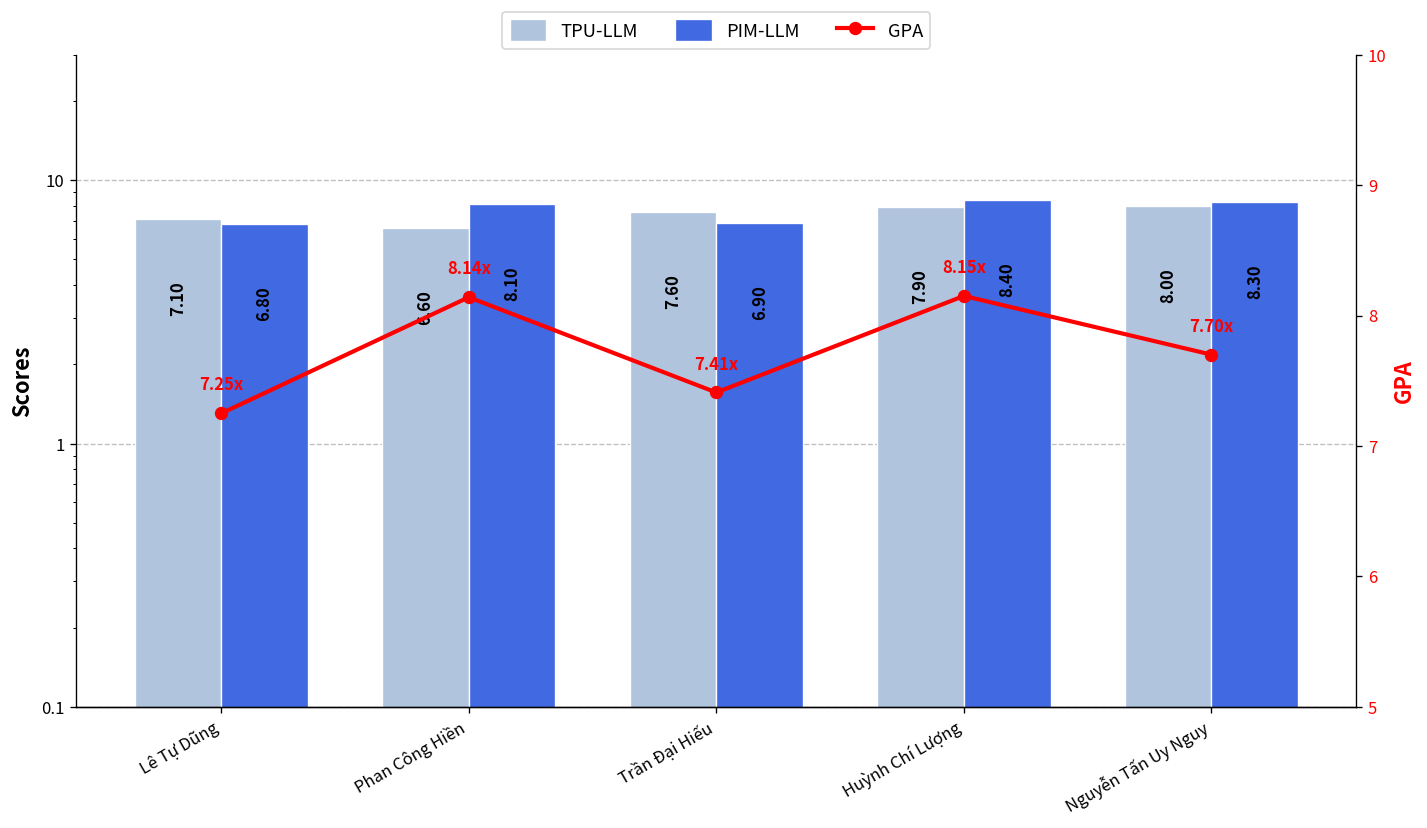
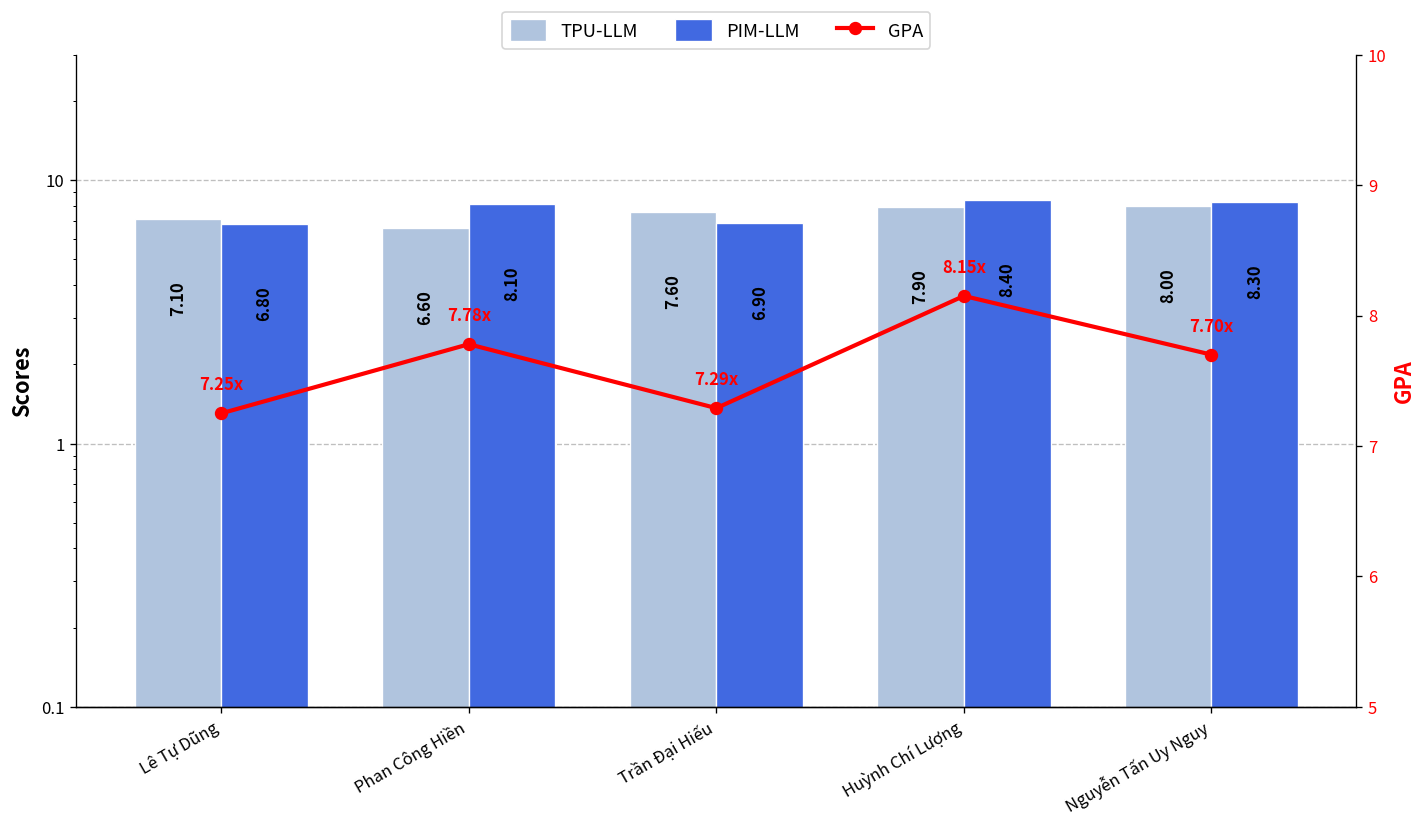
  {
    "TPU-LLM": {
      "Lê Tự Dũng": "7.10",
      "Phan Công Hiền": "6.60",
      "Trần Đại Hiếu": "7.60",
      "Huỳnh Chí Lượng": "7.90",
      "Nguyễn Tấn Uy Nguy": "8.00"
    },
    "PIM-LLM": {
      "Lê Tự Dũng": "6.80",
      "Phan Công Hiền": "8.10",
      "Trần Đại Hiếu": "6.90",
      "Huỳnh Chí Lượng": "8.40",
      "Nguyễn Tấn Uy Nguy": "8.30"
    },
    "GPA": {
      "Lê Tự Dũng": "7.25x",
-     "Phan Công Hiền": "8.14x",
-     "Trần Đại Hiếu": "7.41x",
+     "Phan Công Hiền": "7.78x",
+     "Trần Đại Hiếu": "7.29x",
      "Huỳnh Chí Lượng": "8.15x",
      "Nguyễn Tấn Uy Nguy": "7.70x"
    }
  }
